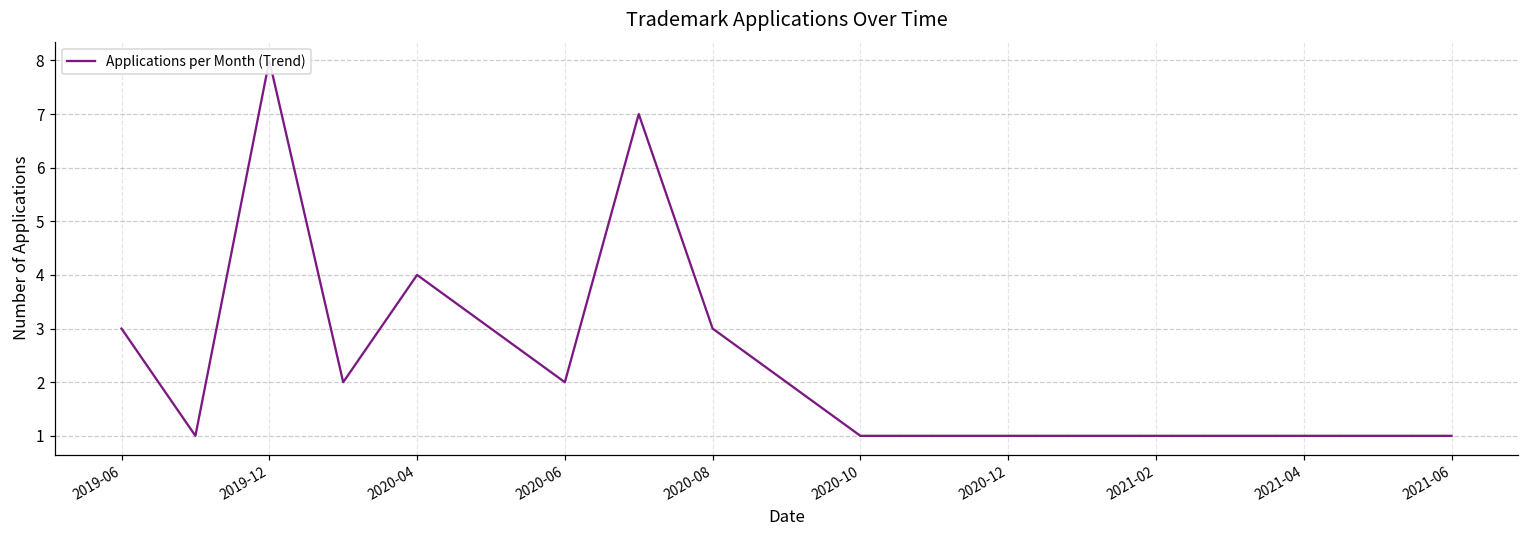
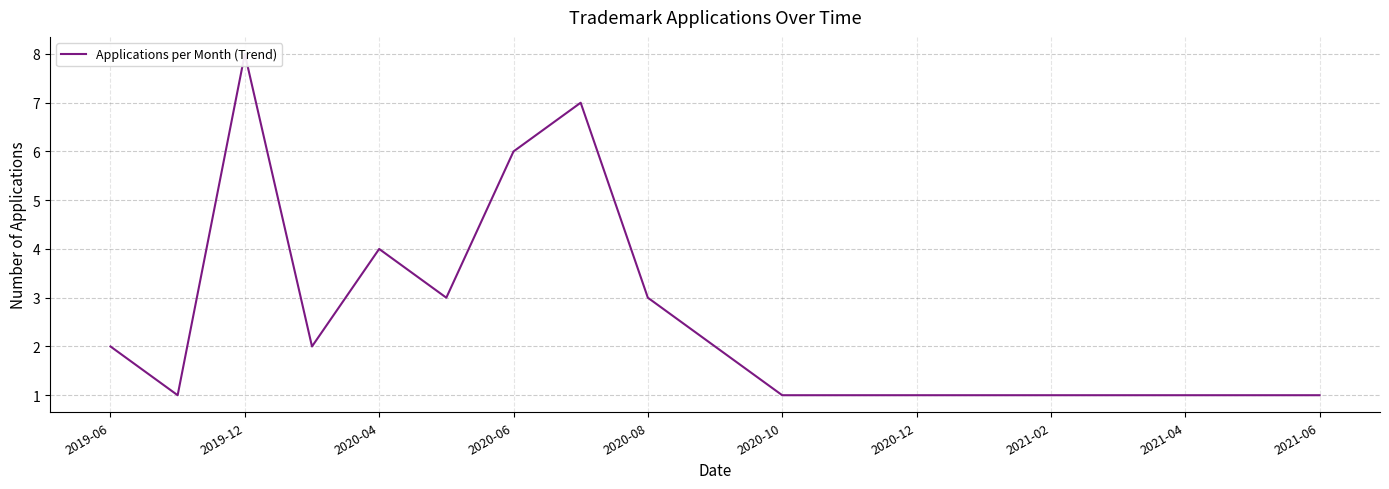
  {
-   "2019-06": 3,
+   "2019-06": 2,
    "2020-04": 4,
-   "2020-06": 2,
+   "2020-06": 6,
    "2020-08": 3,
    "2020-10": 1,
    "2020-12": 1,
    "2021-02": 1,
    "2021-04": 1,
    "2021-06": 1
  }
